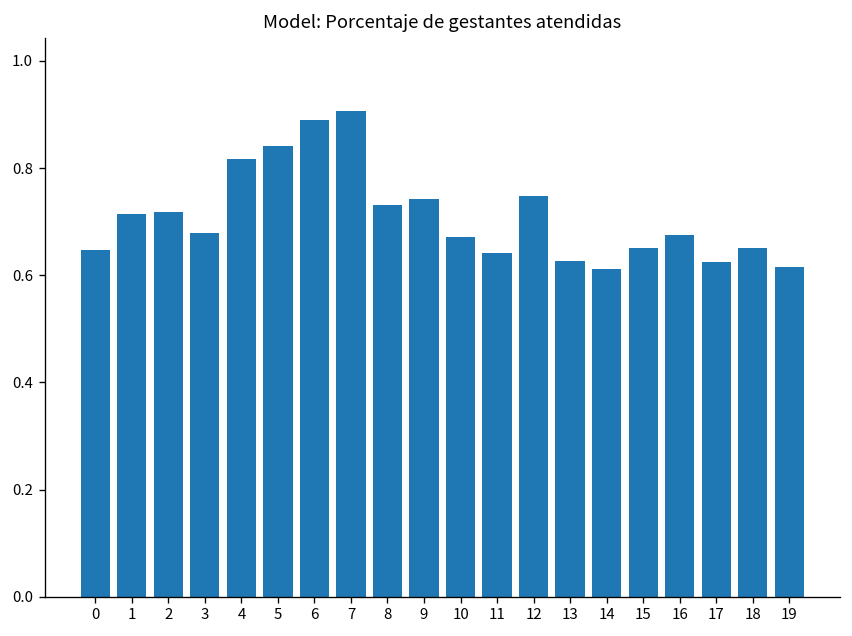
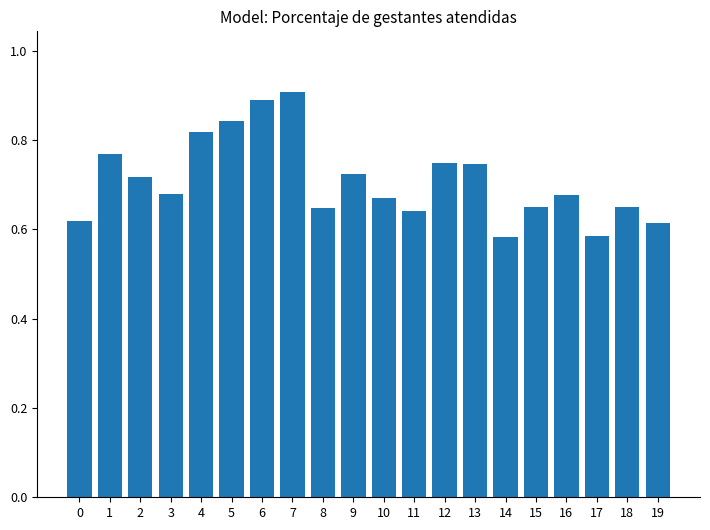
  {
-   "0": 0.65,
-   "1": 0.71,
+   "0": 0.62,
+   "1": 0.77,
    "2": 0.72,
    "3": 0.68,
    "4": 0.82,
    "5": 0.84,
    "6": 0.89,
    "7": 0.91,
-   "8": 0.73,
-   "9": 0.74,
+   "8": 0.65,
+   "9": 0.72,
    "10": 0.67,
    "11": 0.64,
    "12": 0.75,
-   "13": 0.63,
-   "14": 0.61,
+   "13": 0.75,
+   "14": 0.58,
    "15": 0.65,
    "16": 0.68,
-   "17": 0.62,
+   "17": 0.59,
    "18": 0.65,
    "19": 0.61
  }
